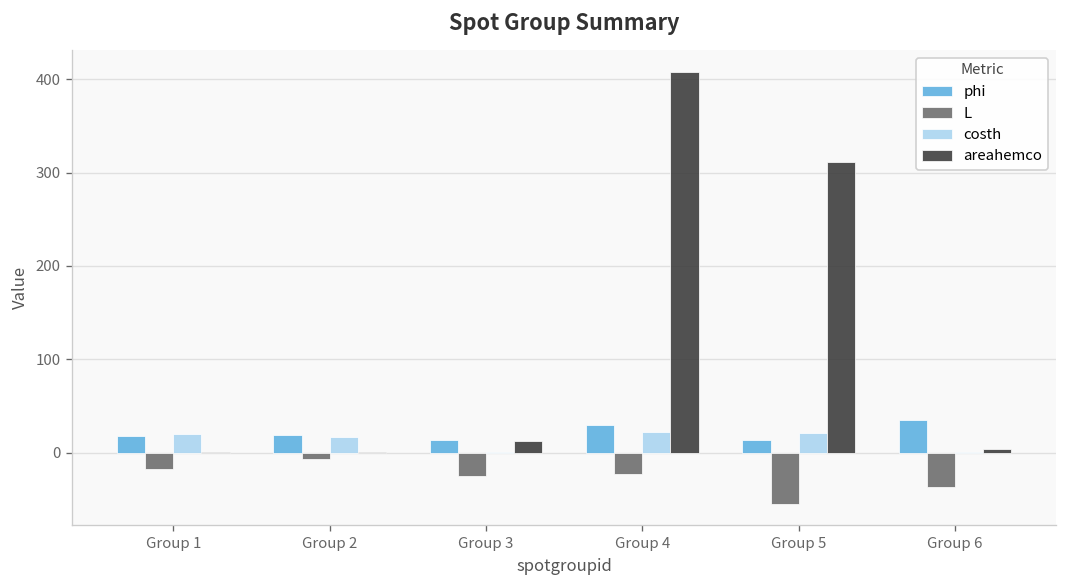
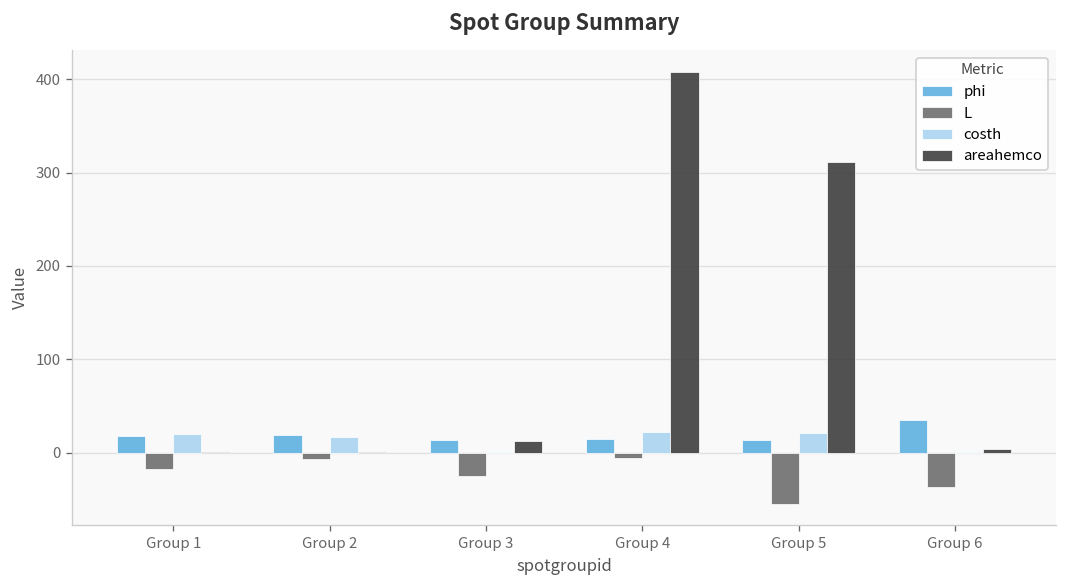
  {
    "phi": {
      "Group 1": 20,
      "Group 2": 20,
      "Group 3": 10,
-     "Group 4": 30,
+     "Group 4": 10,
      "Group 5": 10,
      "Group 6": 30
    },
    "L": {
      "Group 1": -20,
      "Group 2": -10,
      "Group 3": -20,
-     "Group 4": -20,
+     "Group 4": -10,
      "Group 5": -50,
      "Group 6": -40
    },
    "costh": {
      "Group 1": 20,
      "Group 2": 20,
      "Group 4": 20,
      "Group 5": 20
    },
    "areahemco": {
      "Group 3": 10,
      "Group 4": 410,
      "Group 5": 310,
      "Group 6": 0
    }
  }
